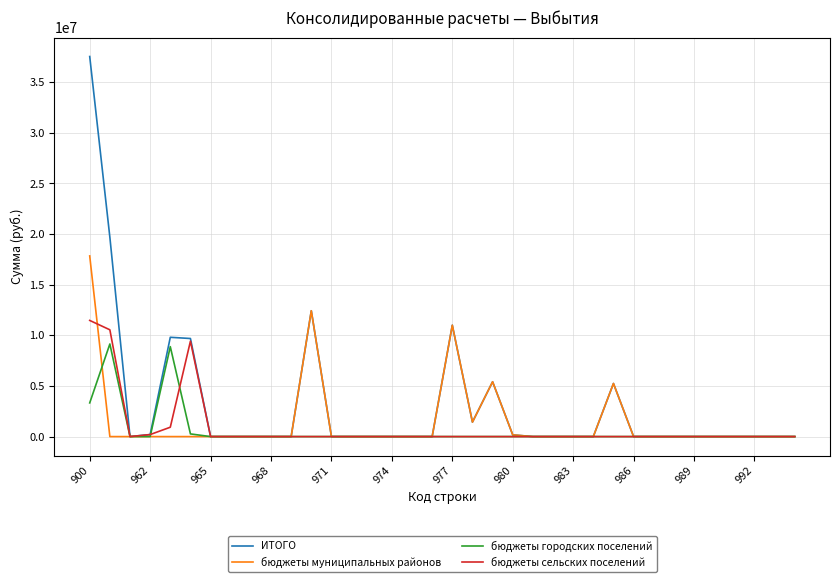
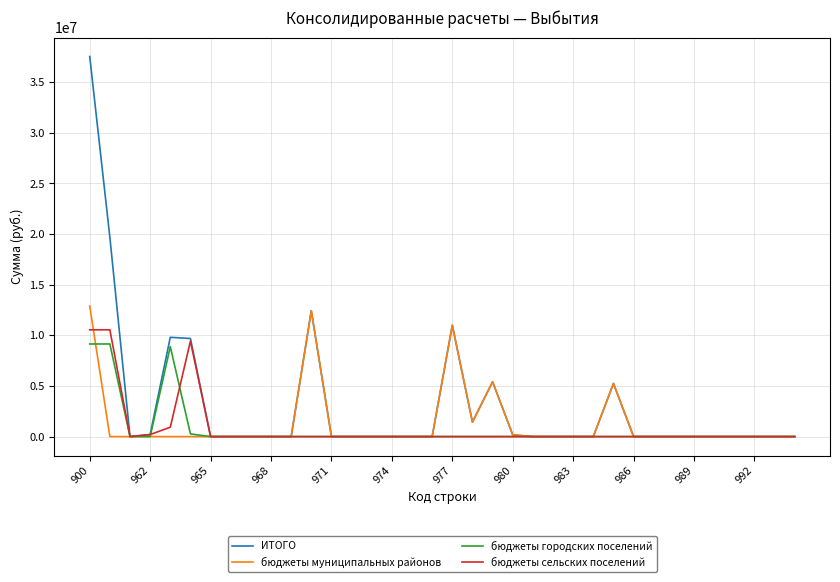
  {
    "ИТОГО": {
      "900": 37500000
    },
    "бюджеты муниципальных районов": {
-     "900": 17800000
+     "900": 12900000
    },
    "бюджеты городских поселений": {
-     "900": 3300000
+     "900": 9100000
    },
    "бюджеты сельских поселений": {
-     "900": 11500000
+     "900": 10500000
    }
  }
